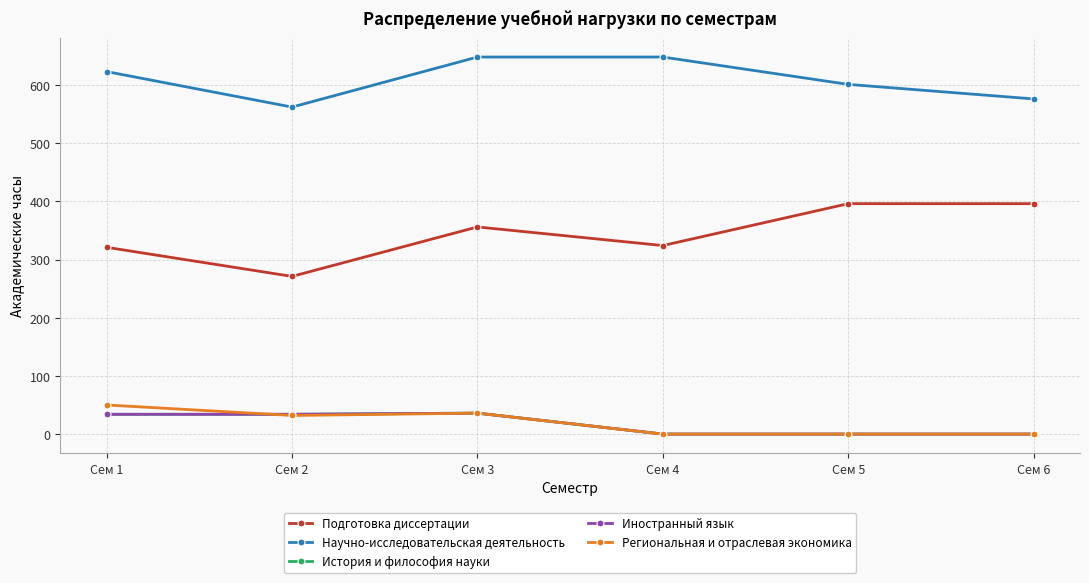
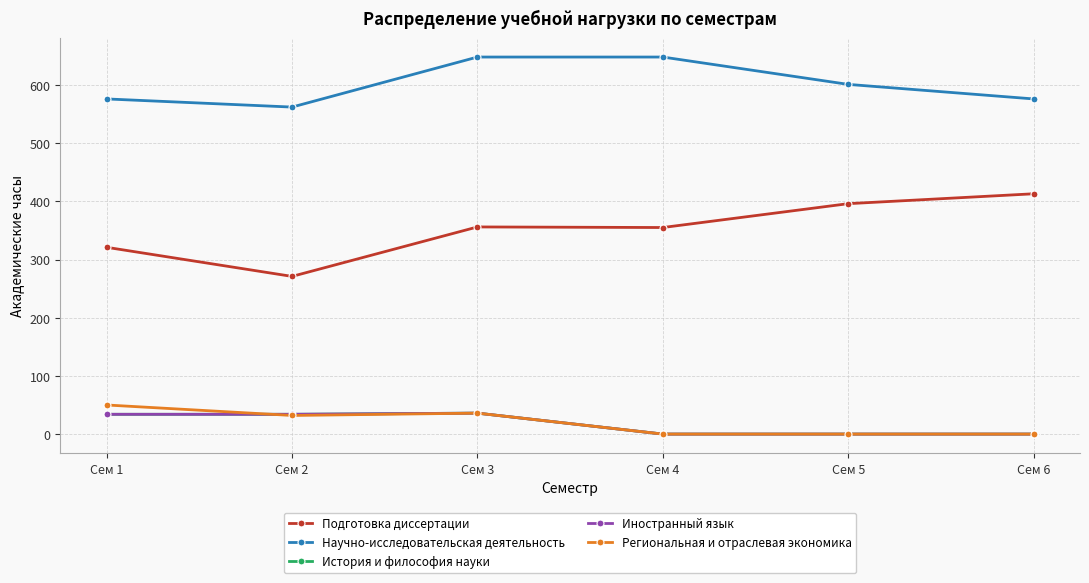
  {
    "Подготовка диссертации": {
      "Сем 1": 320,
      "Сем 2": 270,
      "Сем 3": 360,
-     "Сем 4": 320,
+     "Сем 4": 360,
      "Сем 5": 400,
-     "Сем 6": 400
+     "Сем 6": 410
    },
    "Научно-исследовательская деятельность": {
-     "Сем 1": 620,
+     "Сем 1": 580,
      "Сем 2": 560,
      "Сем 3": 650,
      "Сем 4": 650,
      "Сем 5": 600,
      "Сем 6": 580
    },
    "Иностранный язык": {
      "Сем 1": 30
    },
    "Региональная и отраслевая экономика": {
      "Сем 1": 50
    }
  }
